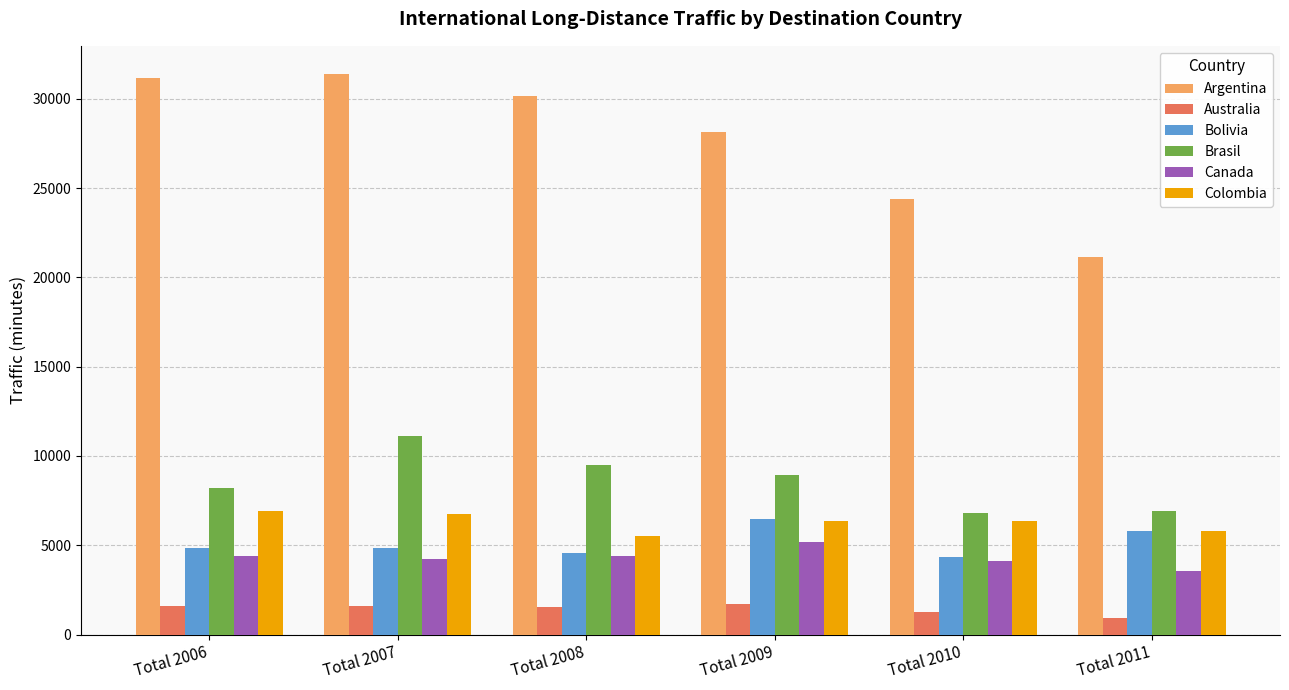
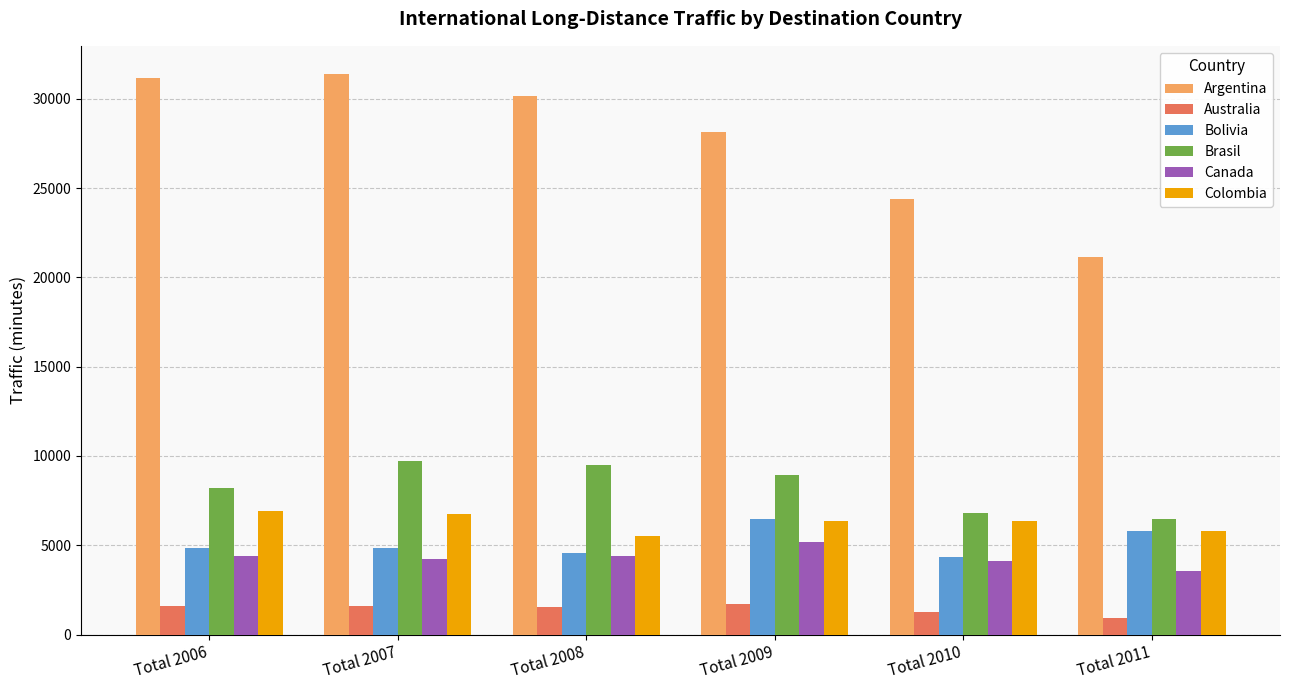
  {
    "Bolivia": {
      "Total 2006": 4900,
      "Total 2007": 4800,
      "Total 2008": 4500,
      "Total 2009": 6400,
      "Total 2010": 4300,
      "Total 2011": 5800
    },
    "Brasil": {
      "Total 2006": 8200,
-     "Total 2007": 11100,
+     "Total 2007": 9700,
      "Total 2008": 9500,
      "Total 2009": 9000,
      "Total 2010": 6800,
-     "Total 2011": 6900
+     "Total 2011": 6500
    },
    "Canada": {
      "Total 2006": 4400,
      "Total 2007": 4200,
      "Total 2008": 4400,
      "Total 2009": 5200,
      "Total 2010": 4100,
      "Total 2011": 3600
    },
    "Colombia": {
      "Total 2006": 6900,
      "Total 2007": 6800,
      "Total 2008": 5500,
      "Total 2009": 6400,
      "Total 2010": 6300,
      "Total 2011": 5800
    }
  }
